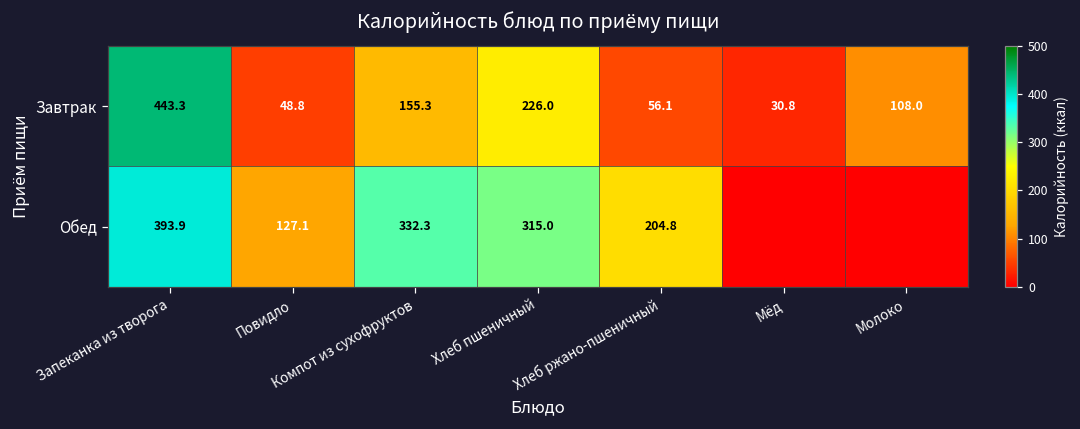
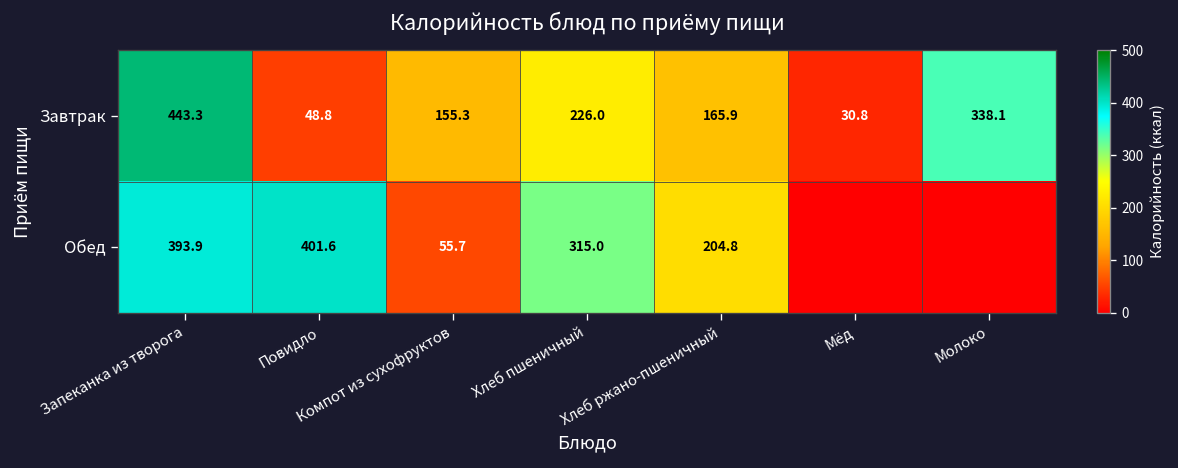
  {
    "Завтрак": {
      "Запеканка из творога": 443.3,
      "Повидло": 48.8,
      "Компот из сухофруктов": 155.3,
      "Хлеб пшеничный": 226.0,
-     "Хлеб ржано-пшеничный": 56.1,
+     "Хлеб ржано-пшеничный": 165.9,
      "Мёд": 30.8,
-     "Молоко": 108.0
+     "Молоко": 338.1
    },
    "Обед": {
      "Запеканка из творога": 393.9,
-     "Повидло": 127.1,
-     "Компот из сухофруктов": 332.3,
+     "Повидло": 401.6,
+     "Компот из сухофруктов": 55.7,
      "Хлеб пшеничный": 315.0,
      "Хлеб ржано-пшеничный": 204.8
    }
  }
